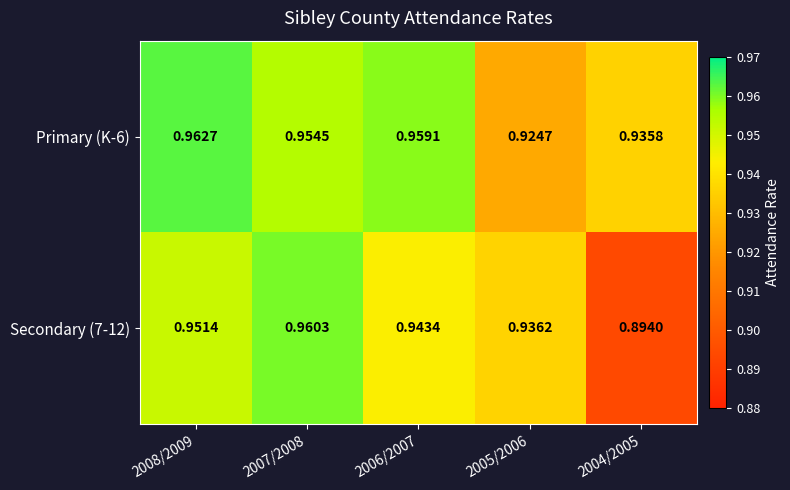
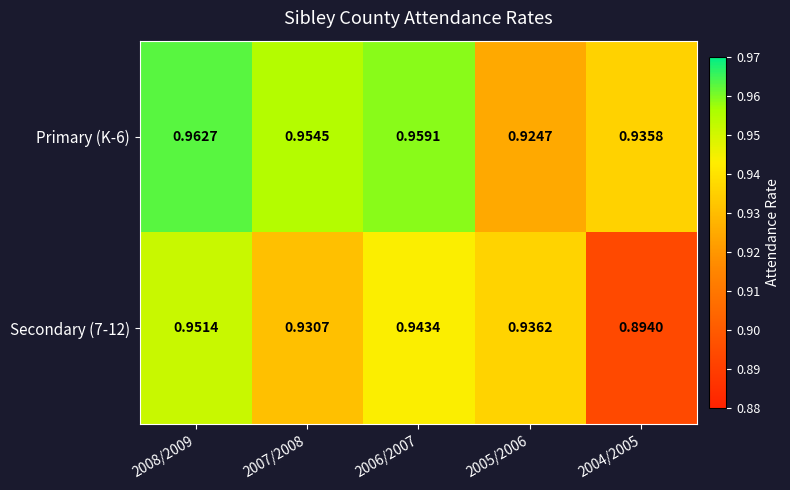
  {
    "Primary (K-6)": {
      "2008/2009": 0.9627,
      "2007/2008": 0.9545,
      "2006/2007": 0.9591,
      "2005/2006": 0.9247,
      "2004/2005": 0.9358
    },
    "Secondary (7-12)": {
      "2008/2009": 0.9514,
-     "2007/2008": 0.9603,
+     "2007/2008": 0.9307,
      "2006/2007": 0.9434,
      "2005/2006": 0.9362,
      "2004/2005": 0.8940
    }
  }
